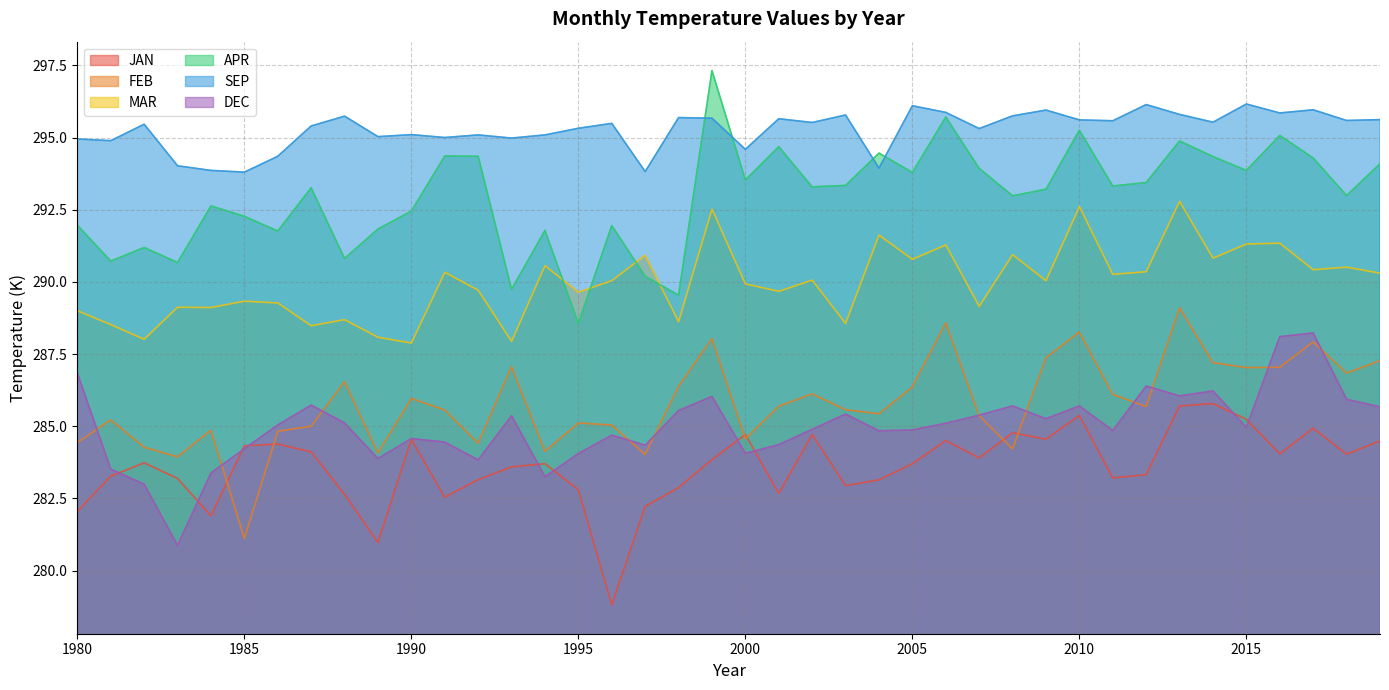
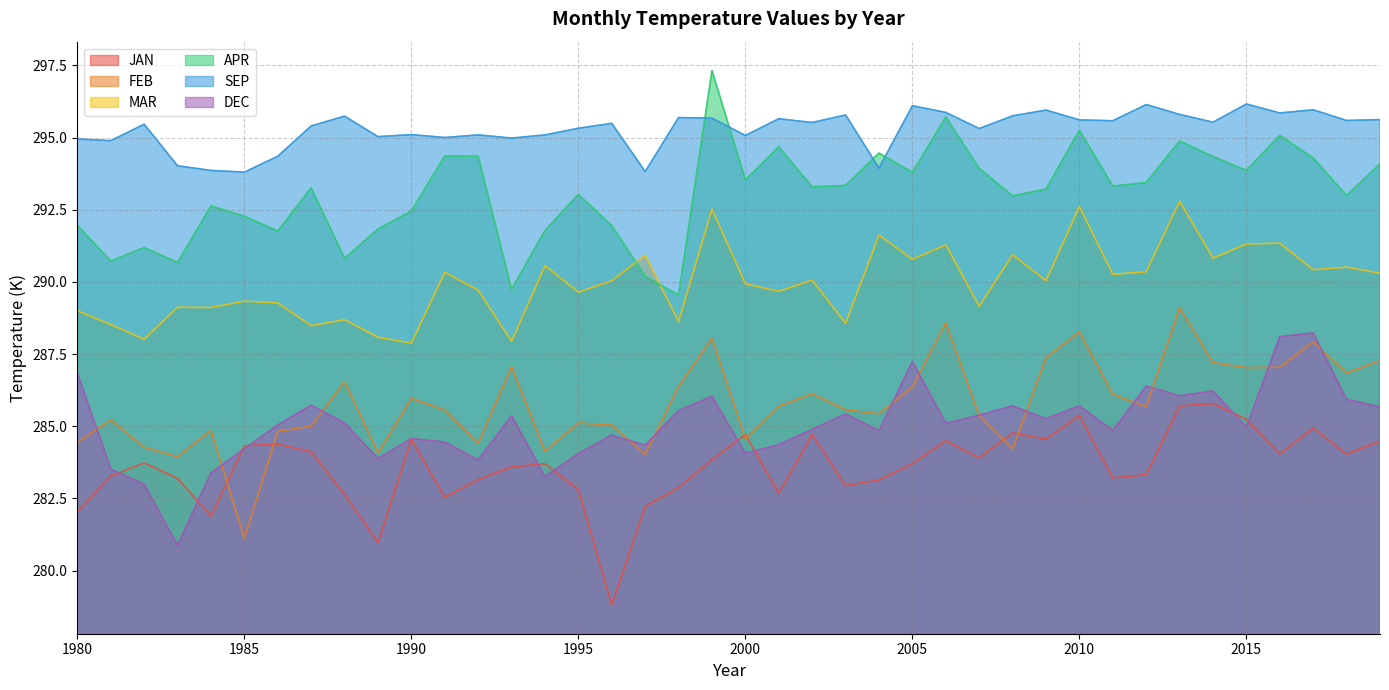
  {
    "MAR": {
      "1980": 289.0,
      "1985": 289.3,
      "1990": 287.9,
      "1995": 289.6,
      "2000": 289.9,
      "2005": 290.8,
      "2010": 292.6,
      "2015": 291.3
    },
    "APR": {
      "1980": 292.0,
      "1985": 292.3,
      "1990": 292.5,
-     "1995": 288.6,
+     "1995": 293.0,
      "2000": 293.5,
      "2005": 293.8,
      "2010": 295.3,
      "2015": 293.9
    },
    "SEP": {
      "1980": 295.0,
      "1985": 293.8,
      "1990": 295.1,
      "1995": 295.3,
-     "2000": 294.6,
+     "2000": 295.1,
      "2005": 296.1,
      "2010": 295.6,
      "2015": 296.2
    },
    "DEC": {
      "1980": 286.8,
      "1985": 284.2,
      "1995": 284.1,
      "2000": 284.1,
-     "2005": 284.9,
+     "2005": 287.2,
      "2010": 285.7,
      "2015": 285.0
    }
  }
